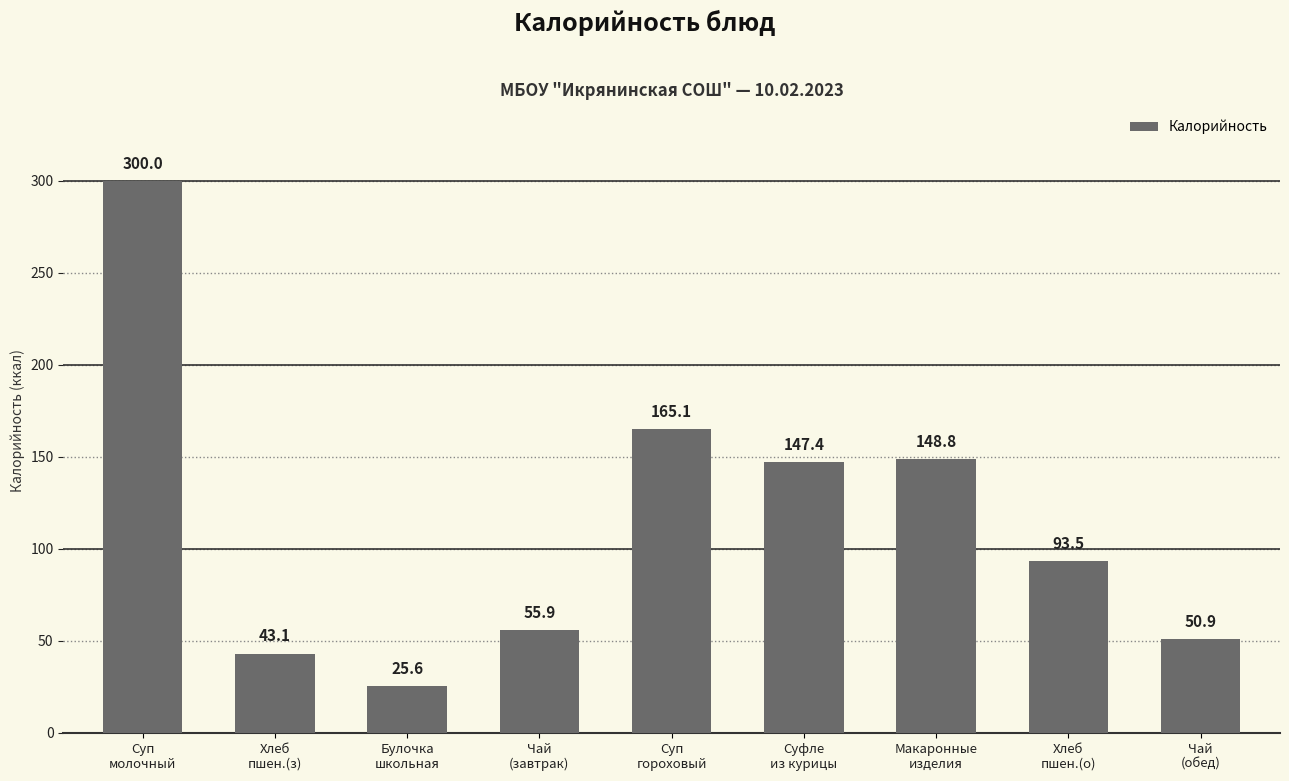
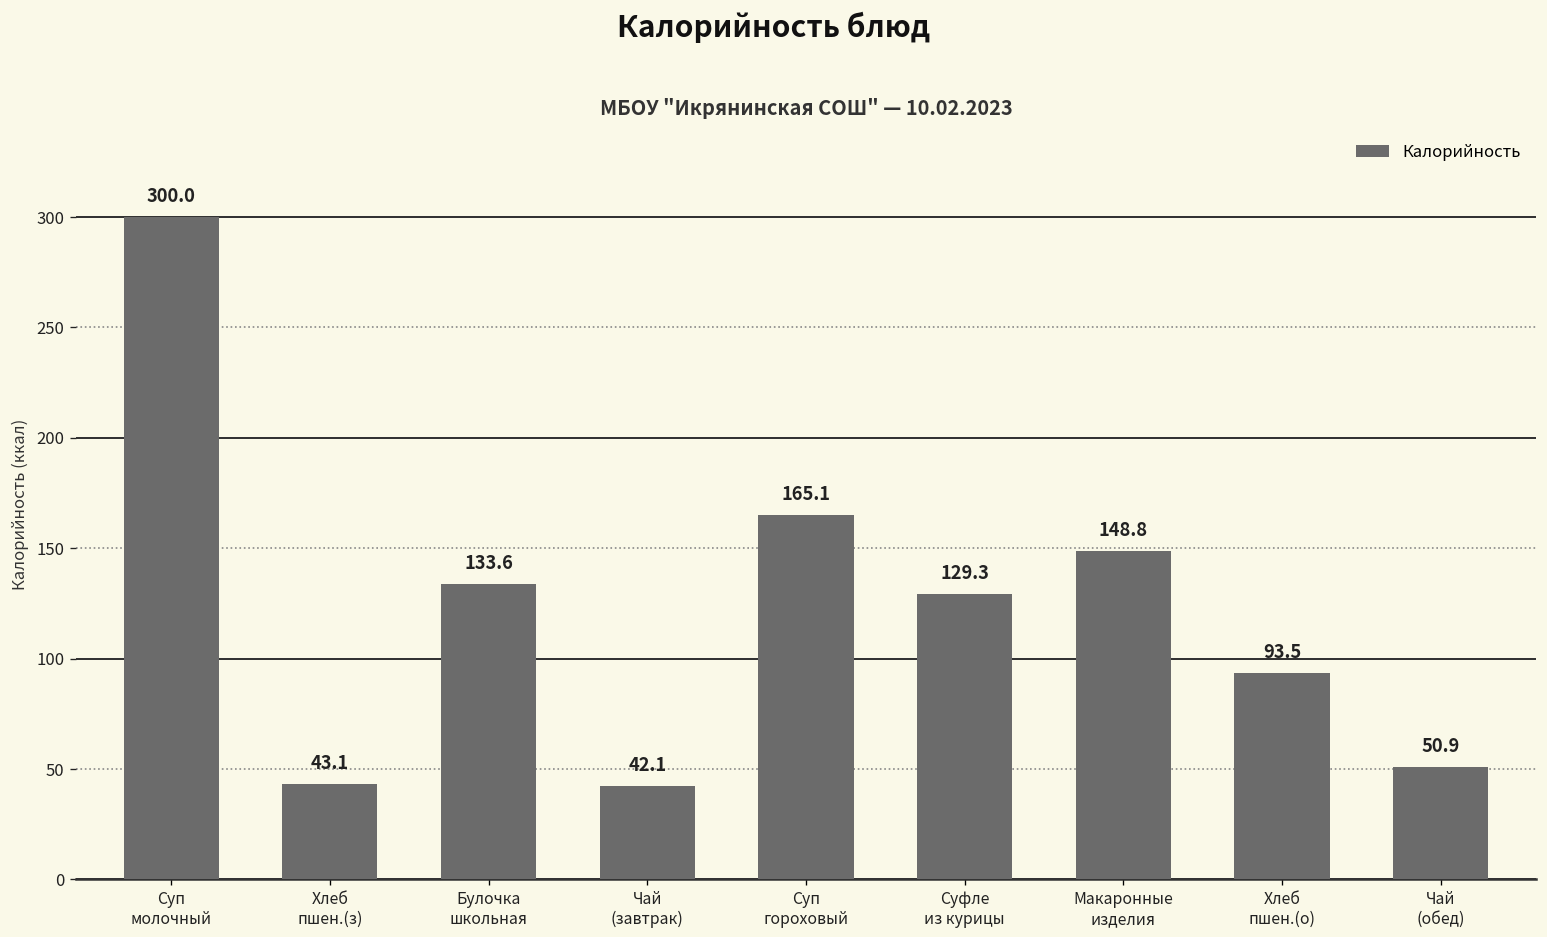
  {
    "Суп молочный": 300.0,
    "Хлеб пшен.(з)": 43.1,
-   "Булочка школьная": 25.6,
-   "Чай (завтрак)": 55.9,
+   "Булочка школьная": 133.6,
+   "Чай (завтрак)": 42.1,
    "Суп гороховый": 165.1,
-   "Суфле из курицы": 147.4,
+   "Суфле из курицы": 129.3,
    "Макаронные изделия": 148.8,
    "Хлеб пшен.(о)": 93.5,
    "Чай (обед)": 50.9
  }
